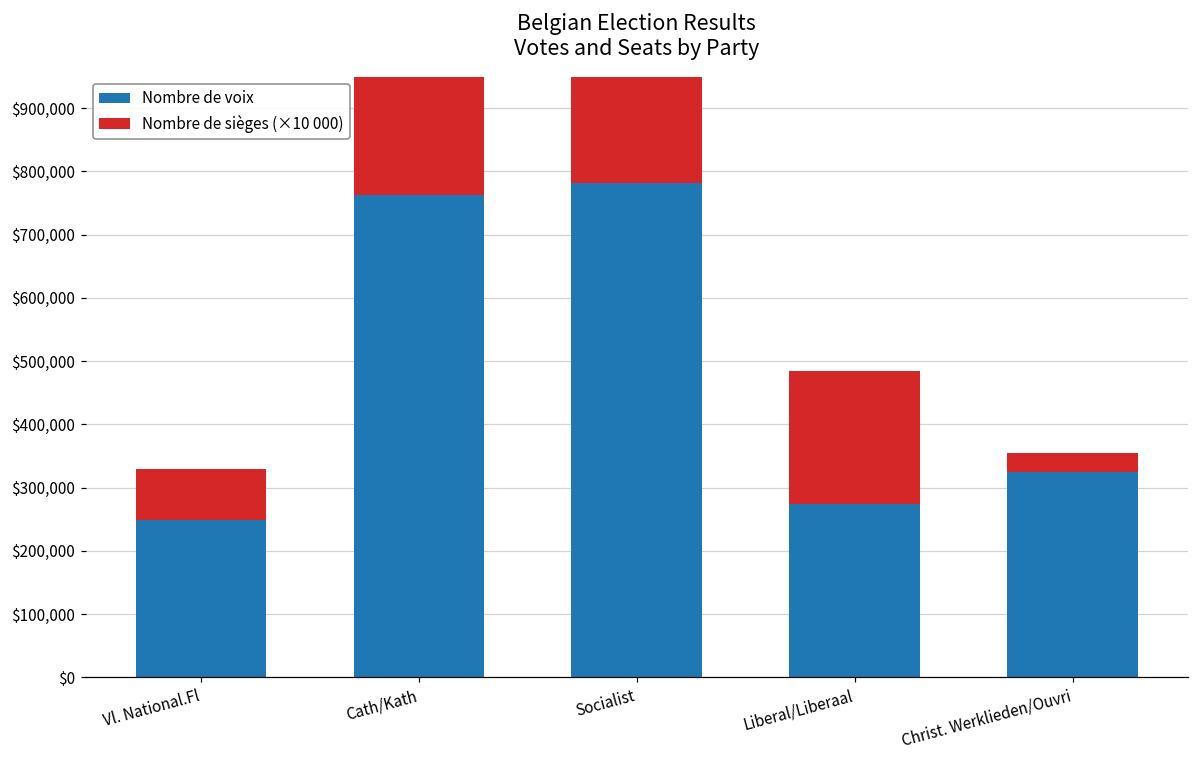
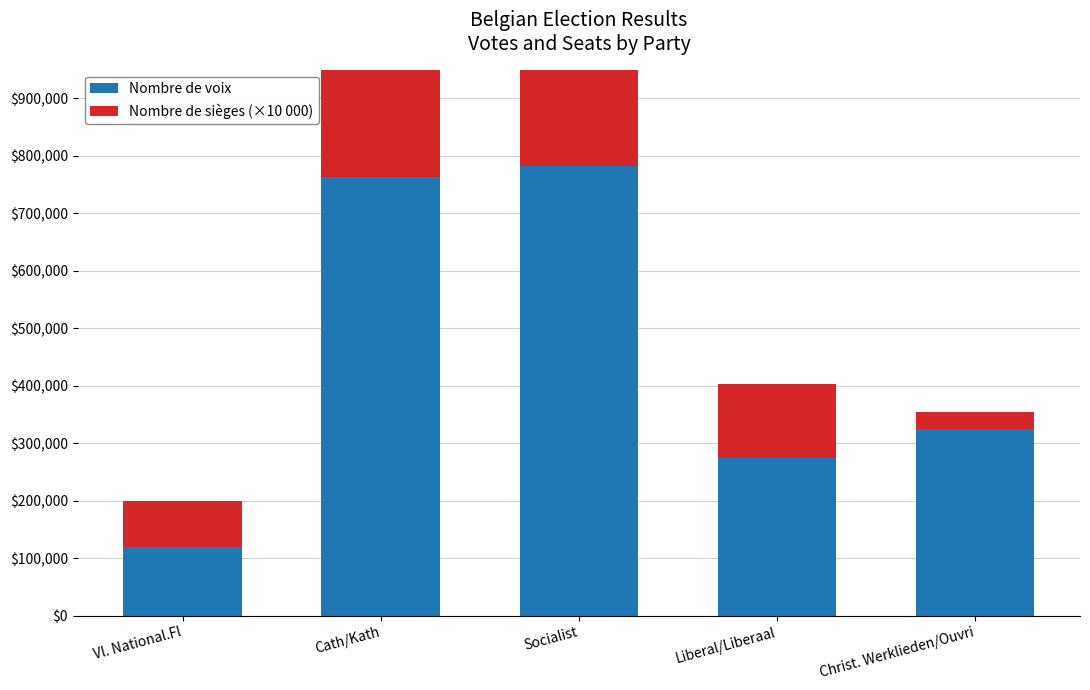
  {
    "Nombre de voix": {
-     "Vl. National.Fl": "$250,000",
+     "Vl. National.Fl": "$120,000",
      "Cath/Kath": "$760,000",
      "Socialist": "$780,000",
      "Liberal/Liberaal": "$270,000",
      "Christ. Werklieden/Ouvri": "$320,000"
    },
    "Nombre de sièges (×10 000)": {
      "Vl. National.Fl": "$80,000",
-     "Liberal/Liberaal": "$210,000",
+     "Liberal/Liberaal": "$130,000",
      "Christ. Werklieden/Ouvri": "$30,000"
    }
  }
